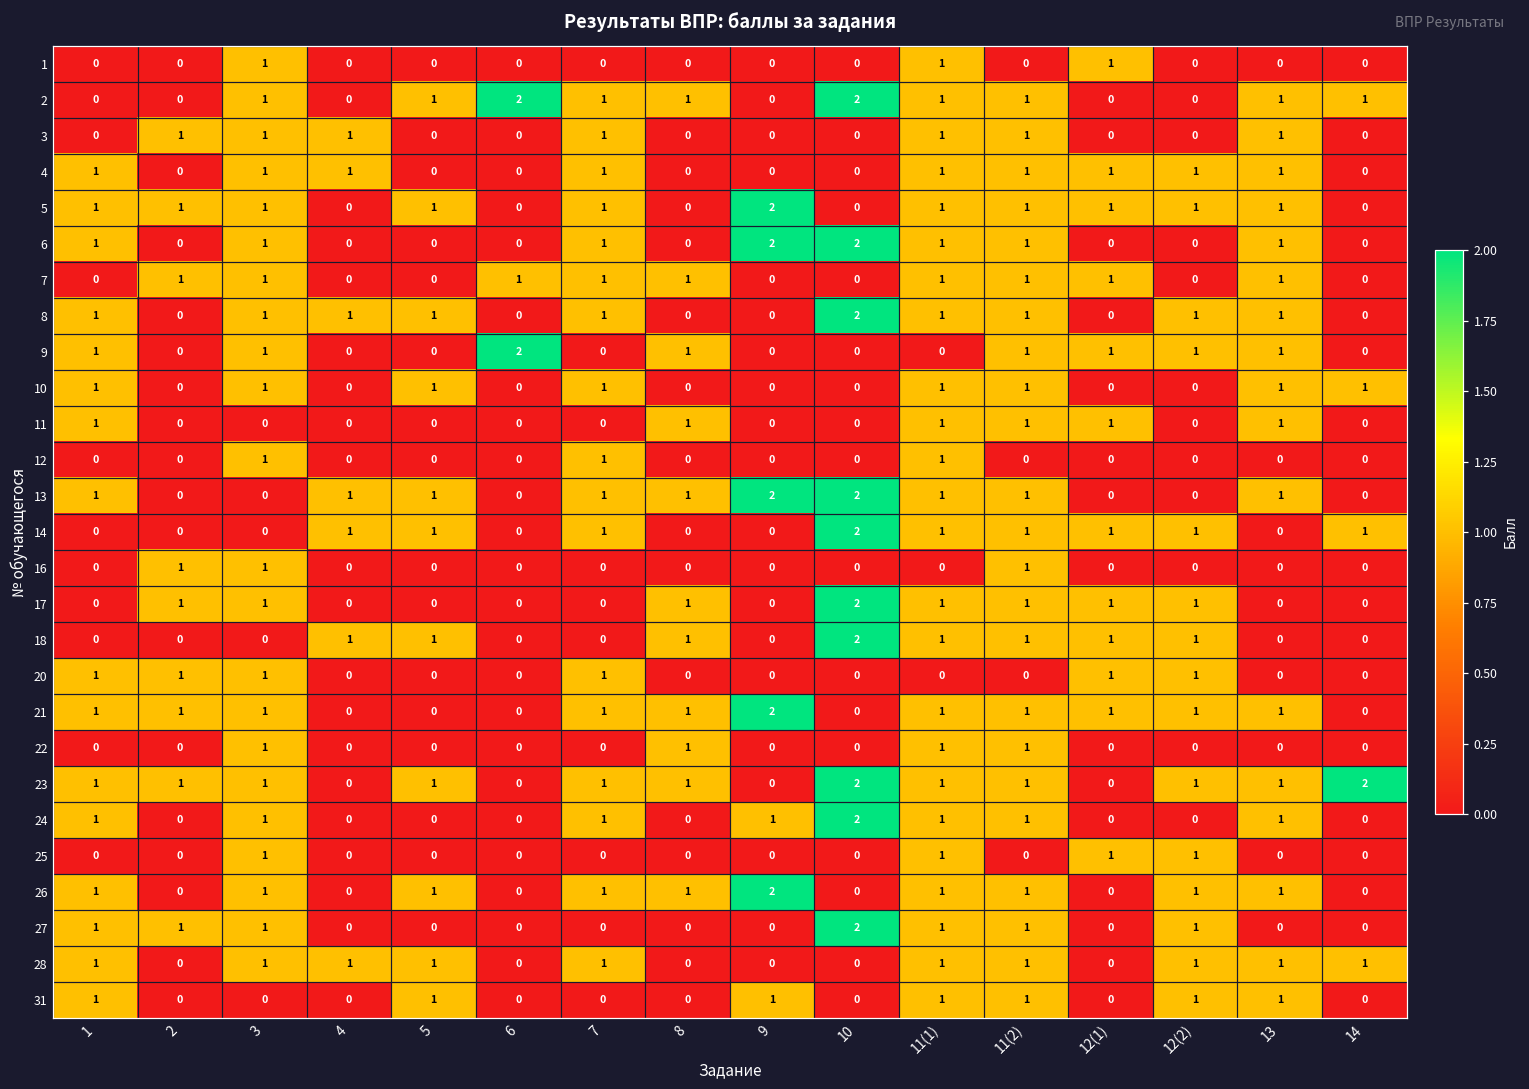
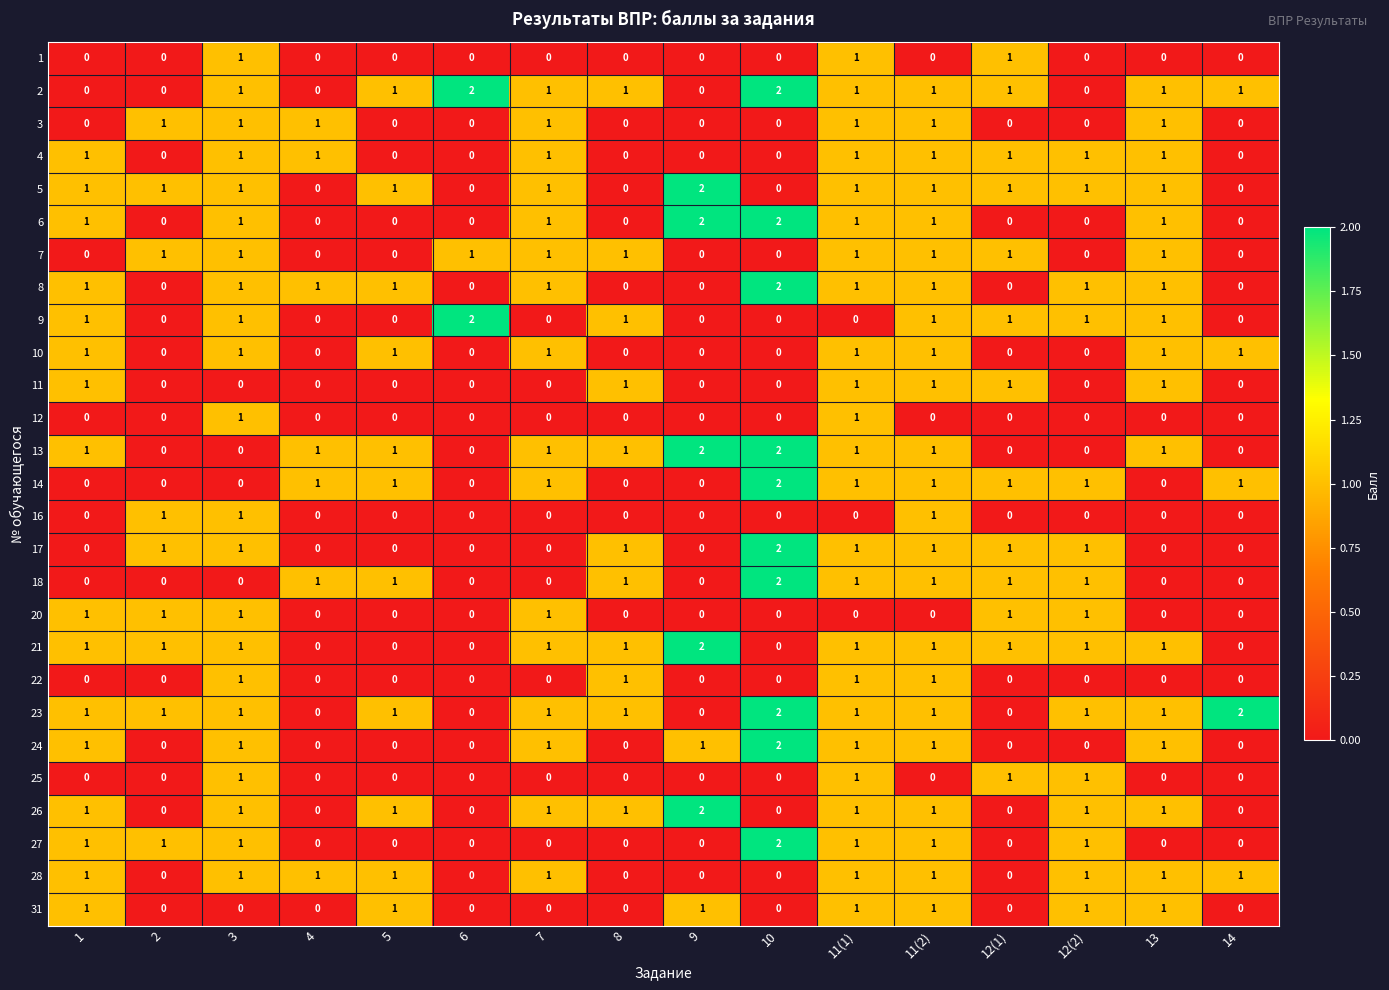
  {
    "2": {
      "1": 0,
      "2": 0,
      "3": 1,
      "4": 0,
      "5": 1,
      "6": 2,
      "7": 1,
      "8": 1,
      "9": 0,
      "10": 2,
      "11(1)": 1,
      "11(2)": 1,
-     "12(1)": 0,
+     "12(1)": 1,
      "12(2)": 0,
      "13": 1,
      "14": 1
    },
    "12": {
      "1": 0,
      "2": 0,
      "3": 1,
      "4": 0,
      "5": 0,
      "6": 0,
-     "7": 1,
+     "7": 0,
      "8": 0,
      "9": 0,
      "10": 0,
      "11(1)": 1,
      "11(2)": 0,
      "12(1)": 0,
      "12(2)": 0,
      "13": 0,
      "14": 0
    }
  }
